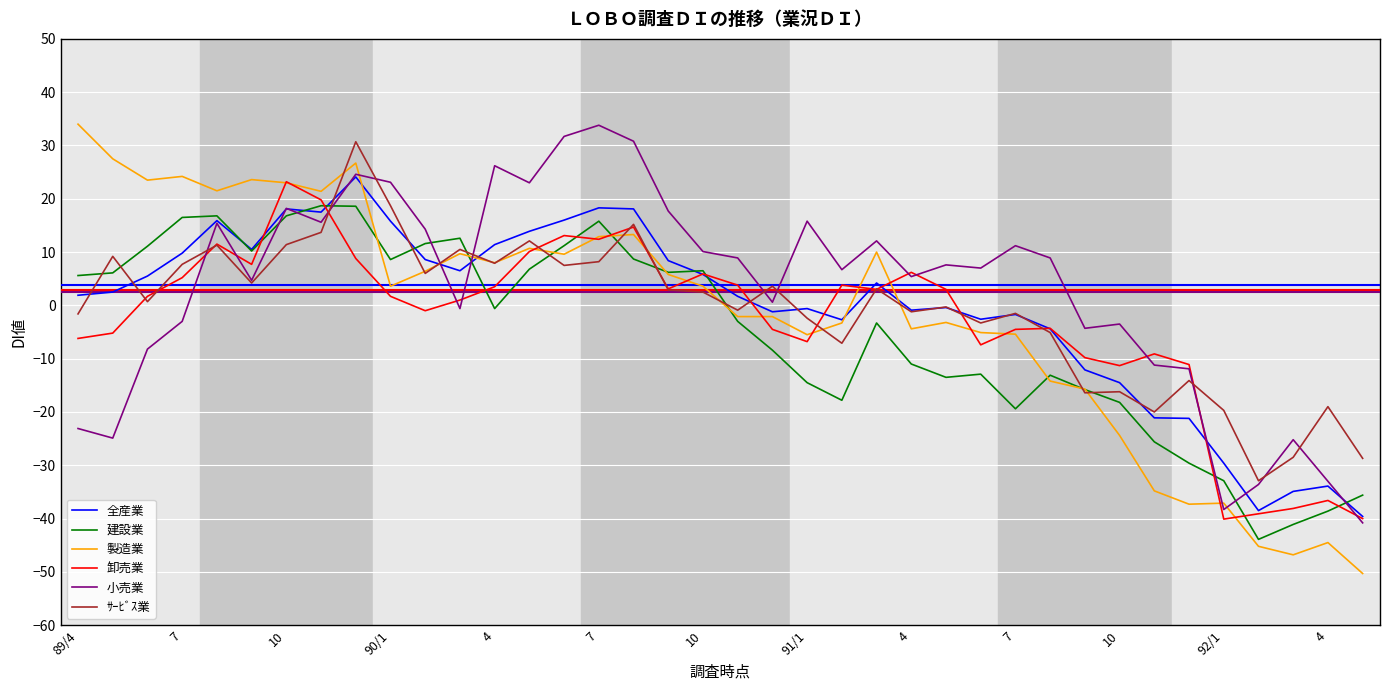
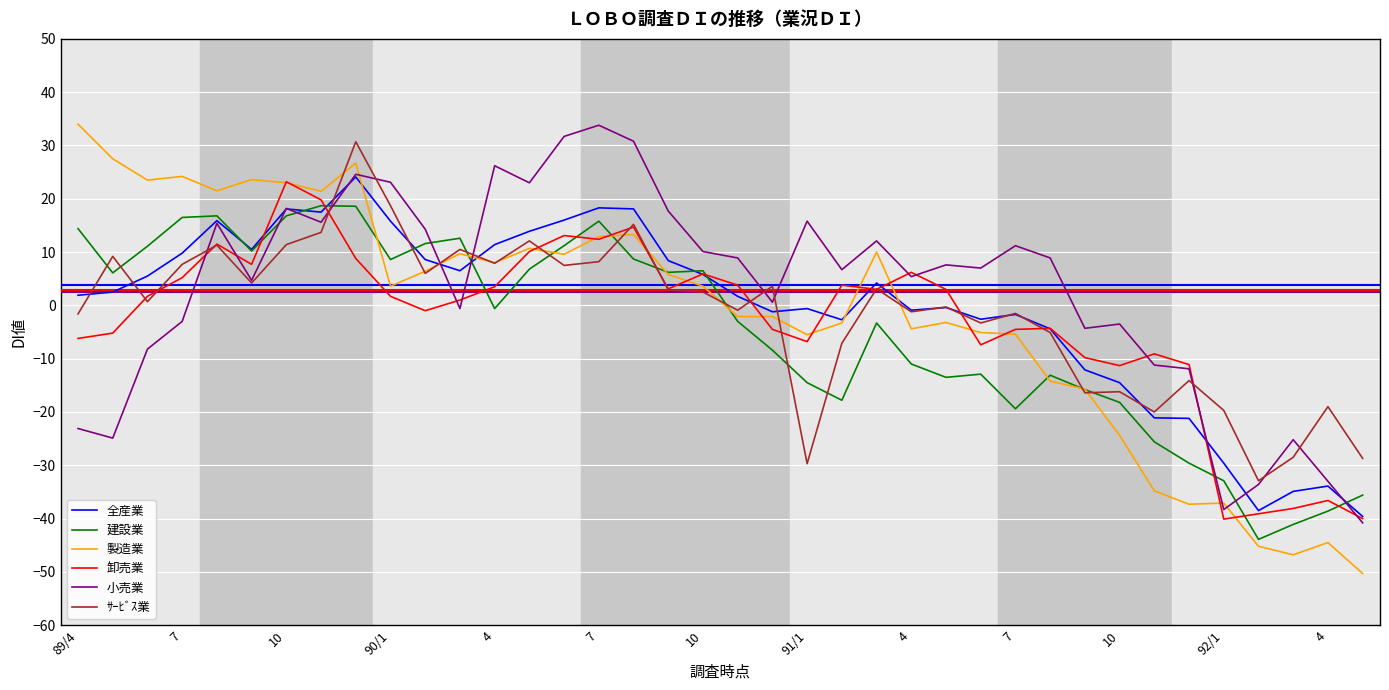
  {
    "全産業": {
      "89/4": 2,
      "90/1": 16,
      "91/1": -1,
      "92/1": -30
    },
    "建設業": {
-     "89/4": 6,
+     "89/4": 14,
      "90/1": 9,
      "91/1": -15,
      "92/1": -33
    },
    "製造業": {
      "89/4": 34,
      "90/1": 4,
      "91/1": -6,
      "92/1": -37
    },
    "卸売業": {
      "89/4": -6,
      "90/1": 2,
      "91/1": -7,
      "92/1": -40
    },
    "小売業": {
      "89/4": -23,
      "90/1": 23,
      "91/1": 16,
      "92/1": -38
    },
    "ｻｰﾋﾞｽ業": {
      "89/4": -2,
      "90/1": 19,
-     "91/1": -2,
+     "91/1": -30,
      "92/1": -20
    }
  }
